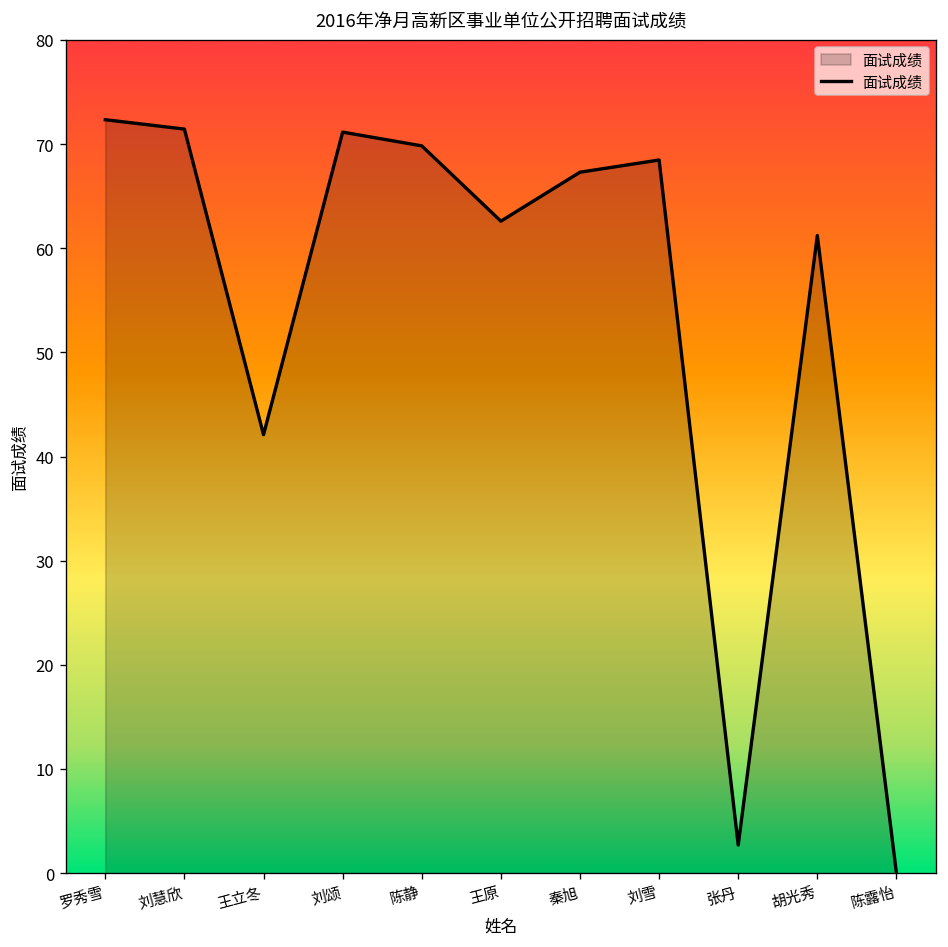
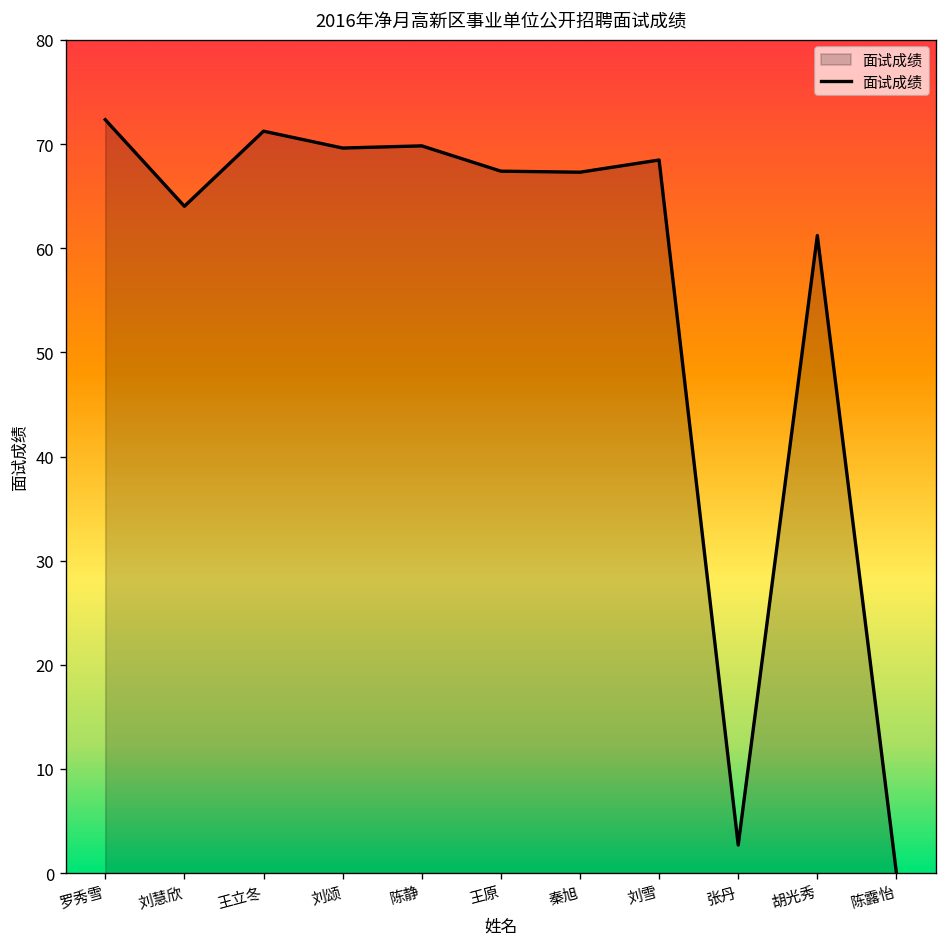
  {
    "罗秀雪": 72,
-   "刘慧欣": 71,
-   "王立冬": 42,
-   "刘颂": 71,
+   "刘慧欣": 64,
+   "王立冬": 71,
+   "刘颂": 70,
    "陈静": 70,
-   "王原": 63,
+   "王原": 67,
    "秦旭": 67,
    "刘雪": 68,
    "张丹": 3,
    "胡光秀": 61,
    "陈露怡": 0
  }
